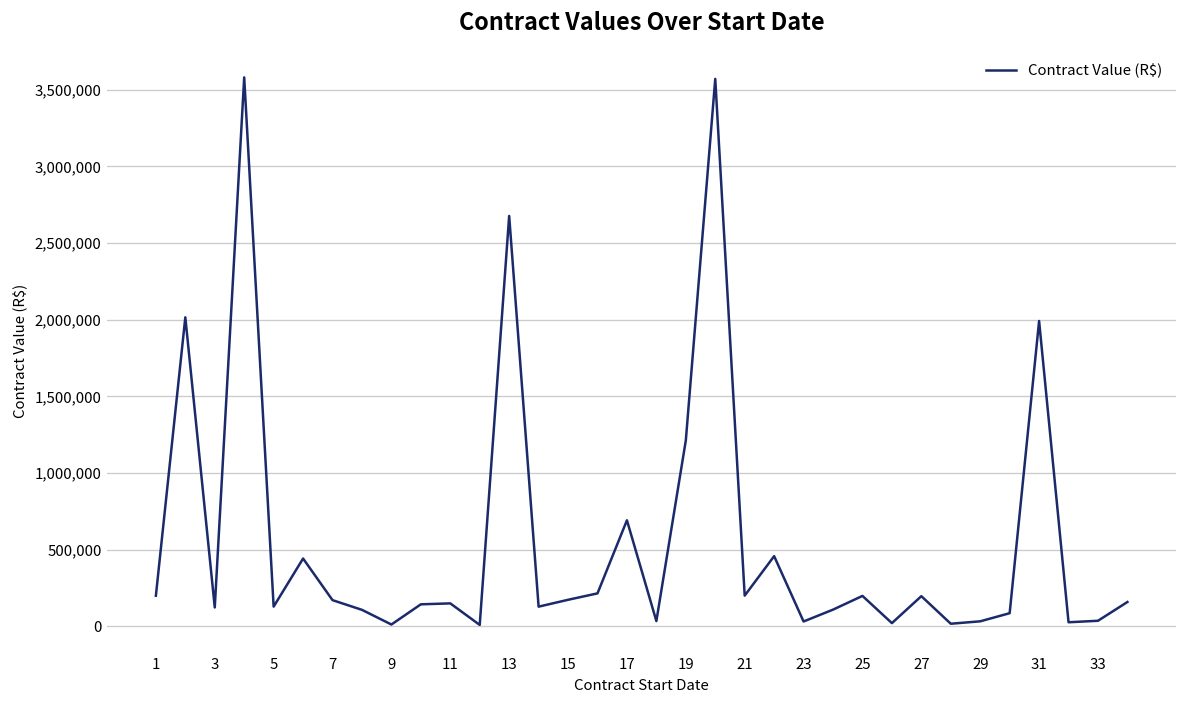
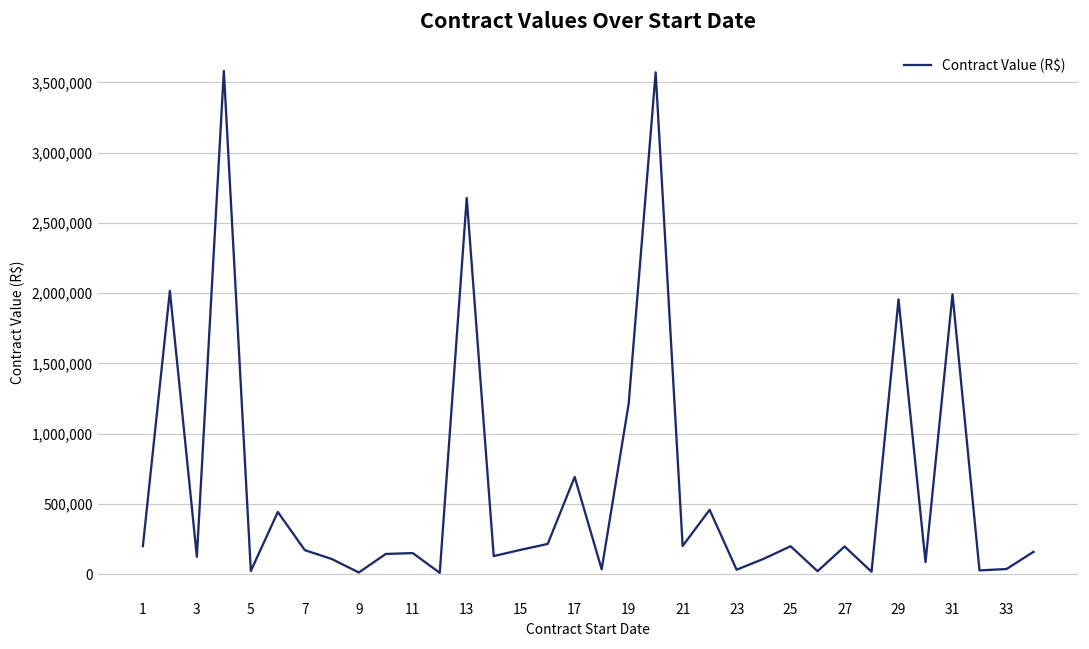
  {
    "1": "200,000",
    "3": "120,000",
-   "5": "130,000",
+   "5": "20,000",
    "7": "170,000",
    "9": "10,000",
    "11": "150,000",
    "13": "2,680,000",
    "15": "170,000",
    "17": "690,000",
    "19": "1,210,000",
    "21": "200,000",
    "23": "30,000",
    "25": "200,000",
    "27": "200,000",
-   "29": "30,000",
+   "29": "1,960,000",
    "31": "1,990,000",
    "33": "40,000"
  }
